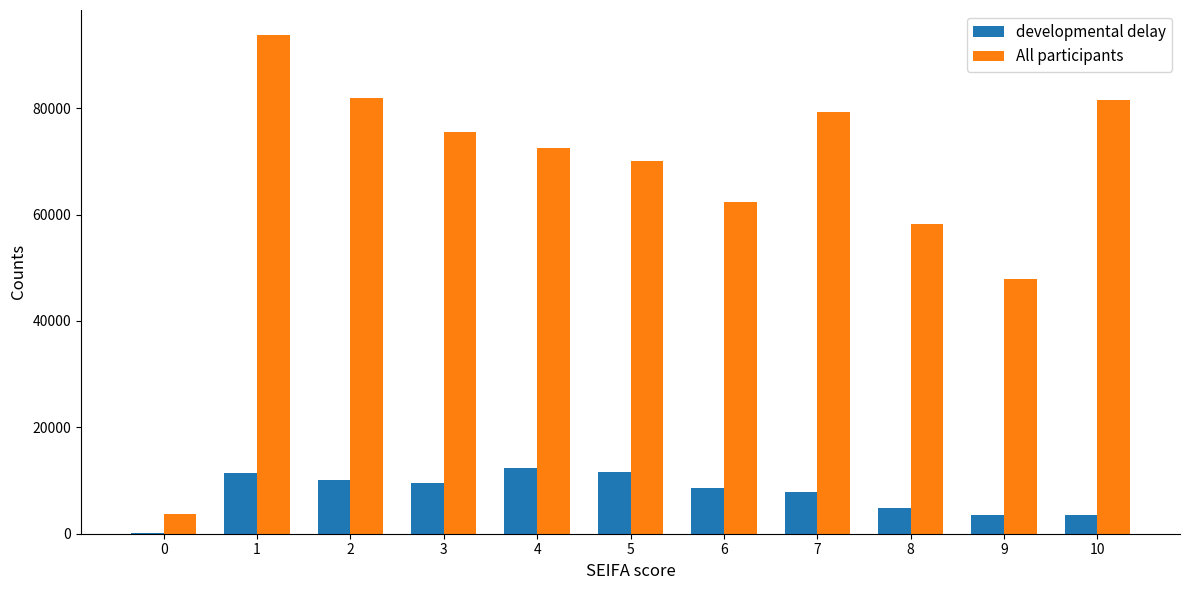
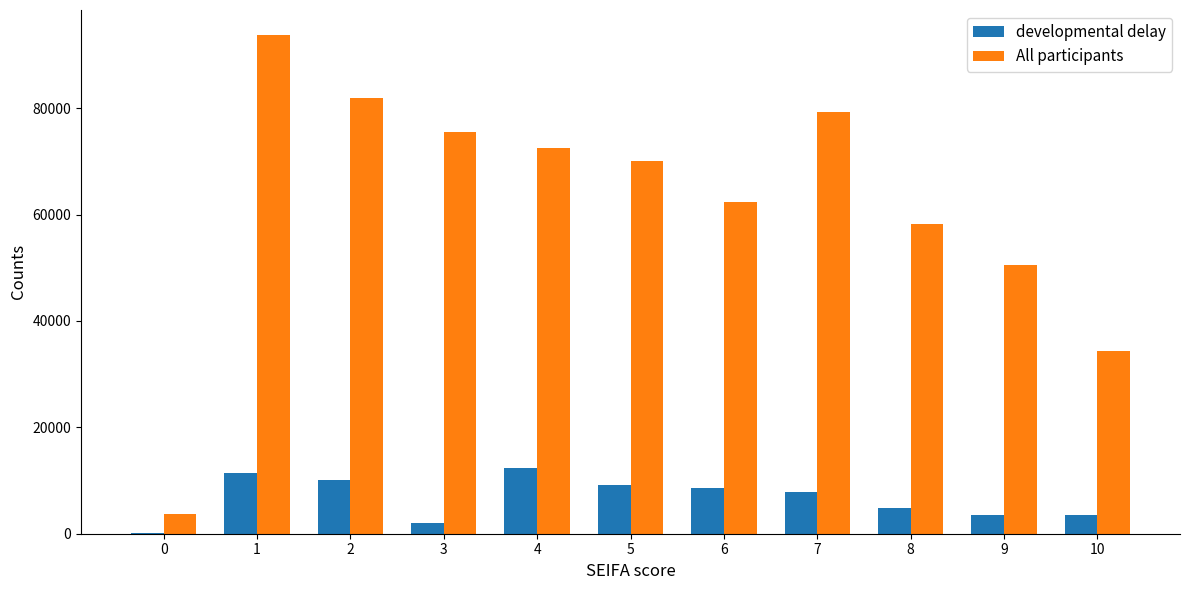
  {
    "developmental delay": {
      "1": 11000,
      "2": 10000,
-     "3": 10000,
+     "3": 2000,
      "4": 12000,
-     "5": 12000,
+     "5": 9000,
      "6": 9000,
      "7": 8000,
      "8": 5000,
      "9": 3000,
      "10": 3000
    },
    "All participants": {
      "0": 4000,
      "1": 94000,
      "2": 82000,
      "3": 75000,
      "4": 72000,
      "5": 70000,
      "6": 62000,
      "7": 79000,
      "8": 58000,
-     "9": 48000,
-     "10": 82000
+     "9": 51000,
+     "10": 34000
    }
  }
